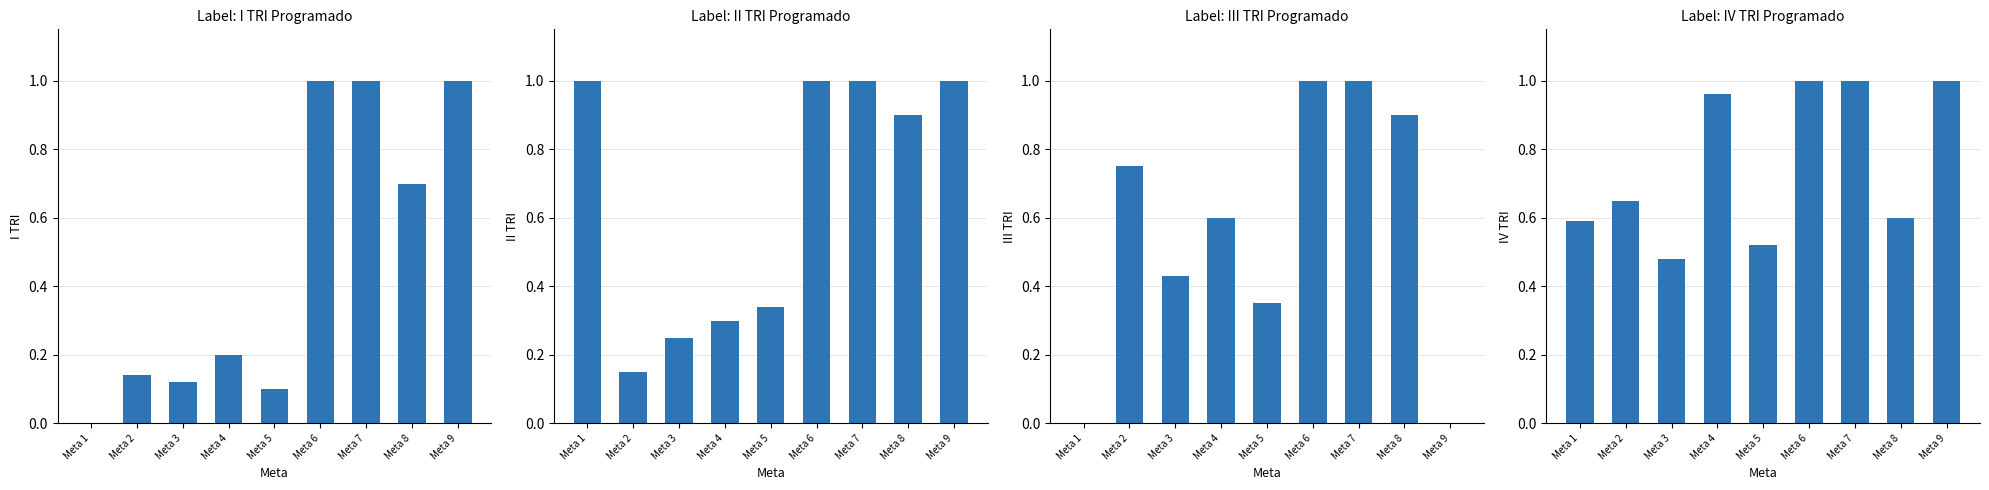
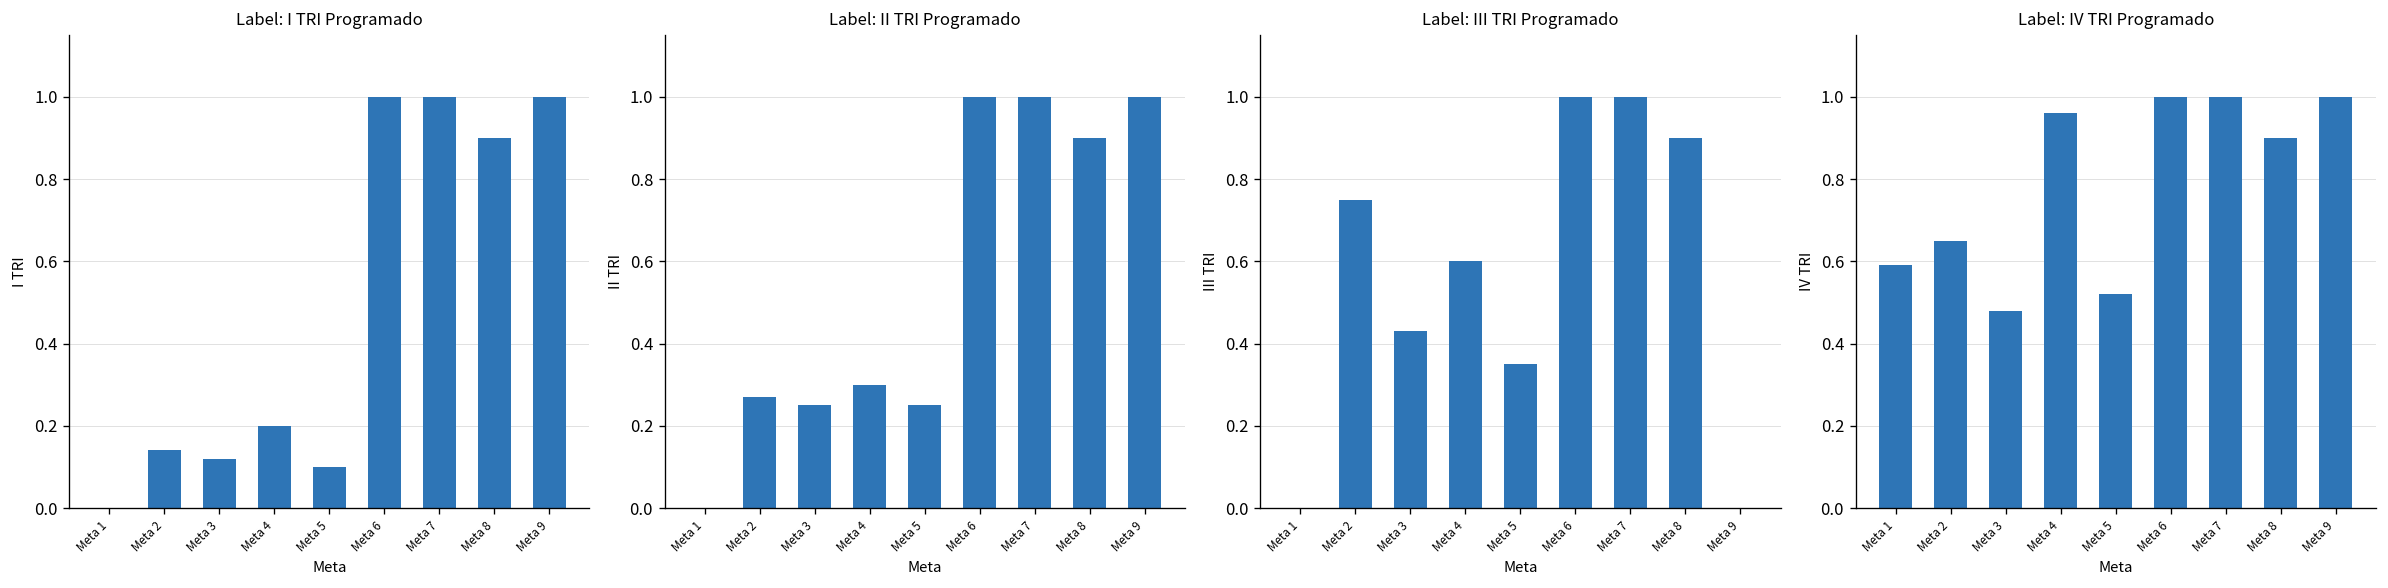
  {
    "Label: I TRI Programado": {
      "Meta 1": 0.0,
      "Meta 2": 0.14,
      "Meta 3": 0.12,
      "Meta 4": 0.2,
      "Meta 5": 0.1,
      "Meta 6": 1.0,
      "Meta 7": 1.0,
-     "Meta 8": 0.7,
+     "Meta 8": 0.9,
      "Meta 9": 1.0
    },
    "Label: II TRI Programado": {
-     "Meta 1": 1,
-     "Meta 2": 0.15,
+     "Meta 1": 0,
+     "Meta 2": 0.27,
      "Meta 3": 0.25,
      "Meta 4": 0.30,
-     "Meta 5": 0.34,
+     "Meta 5": 0.25,
      "Meta 6": 1.00,
      "Meta 7": 1.00,
      "Meta 8": 0.90,
      "Meta 9": 1.00
    },
    "Label: III TRI Programado": {
      "Meta 1": 0.00,
      "Meta 2": 0.75,
      "Meta 3": 0.43,
      "Meta 4": 0.60,
      "Meta 5": 0.35,
      "Meta 6": 1.00,
      "Meta 7": 1.00,
      "Meta 8": 0.90,
      "Meta 9": 0.00
    },
    "Label: IV TRI Programado": {
      "Meta 1": 0.59,
      "Meta 2": 0.65,
      "Meta 3": 0.48,
      "Meta 4": 0.96,
      "Meta 5": 0.52,
      "Meta 6": 1.0,
      "Meta 7": 1.0,
-     "Meta 8": 0.6,
+     "Meta 8": 0.9,
      "Meta 9": 1.0
    }
  }
